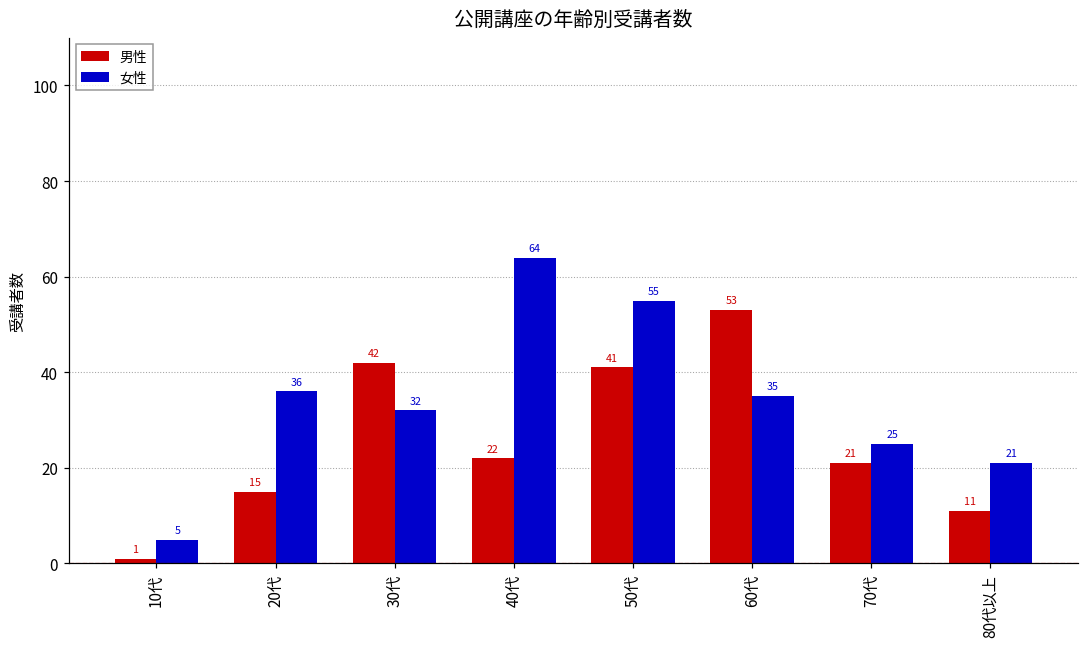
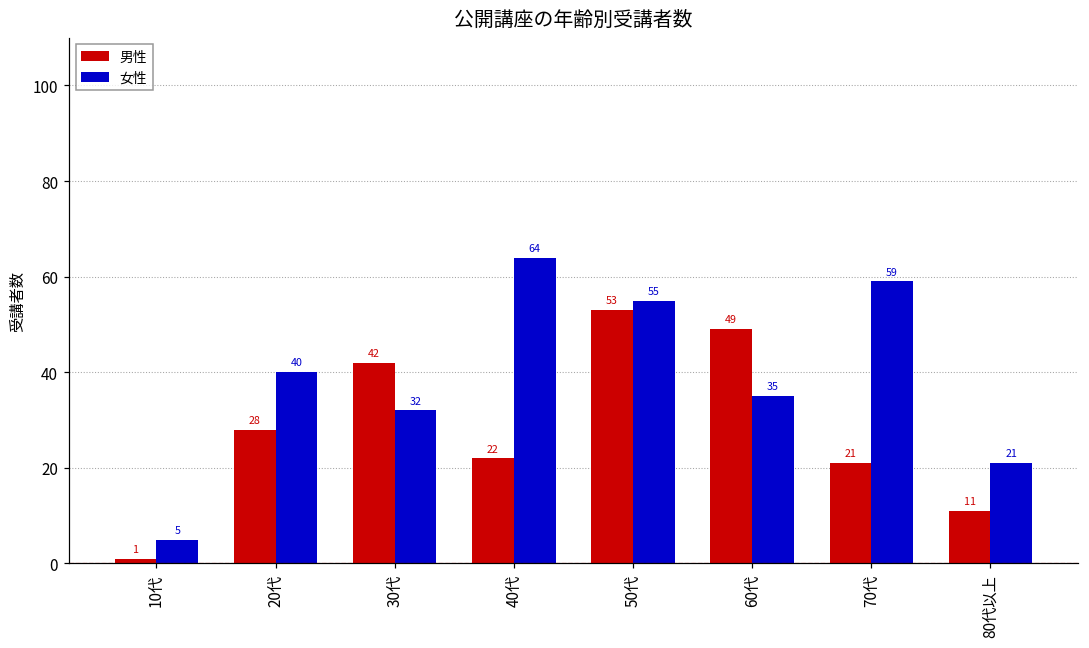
  {
    "男性": {
      "10代": 1,
-     "20代": 15,
+     "20代": 28,
      "30代": 42,
      "40代": 22,
-     "50代": 41,
-     "60代": 53,
+     "50代": 53,
+     "60代": 49,
      "70代": 21,
      "80代以上": 11
    },
    "女性": {
      "10代": 5,
-     "20代": 36,
+     "20代": 40,
      "30代": 32,
      "40代": 64,
      "50代": 55,
      "60代": 35,
-     "70代": 25,
+     "70代": 59,
      "80代以上": 21
    }
  }
